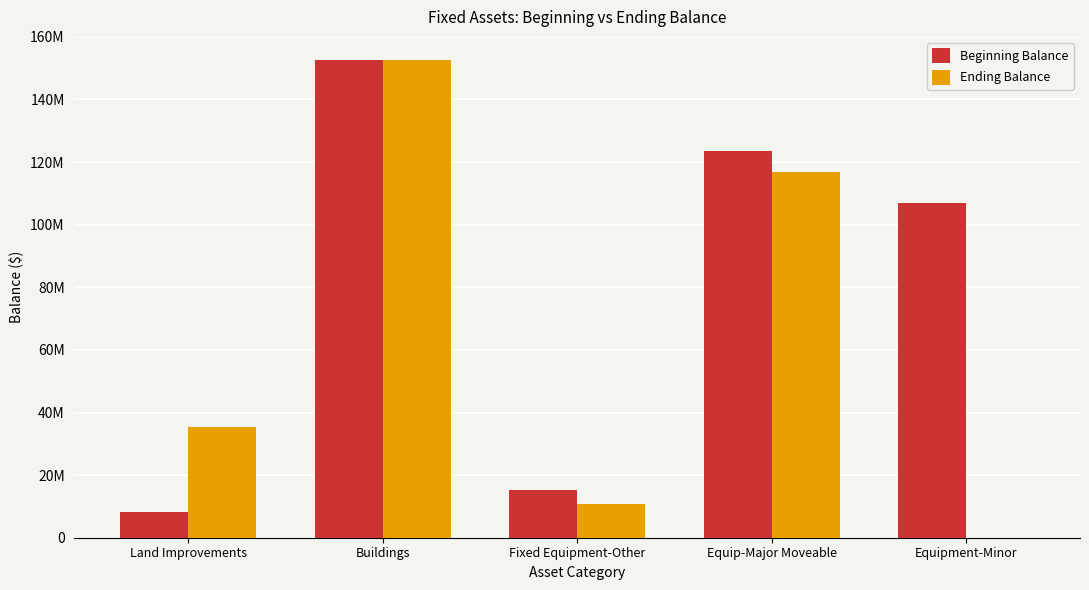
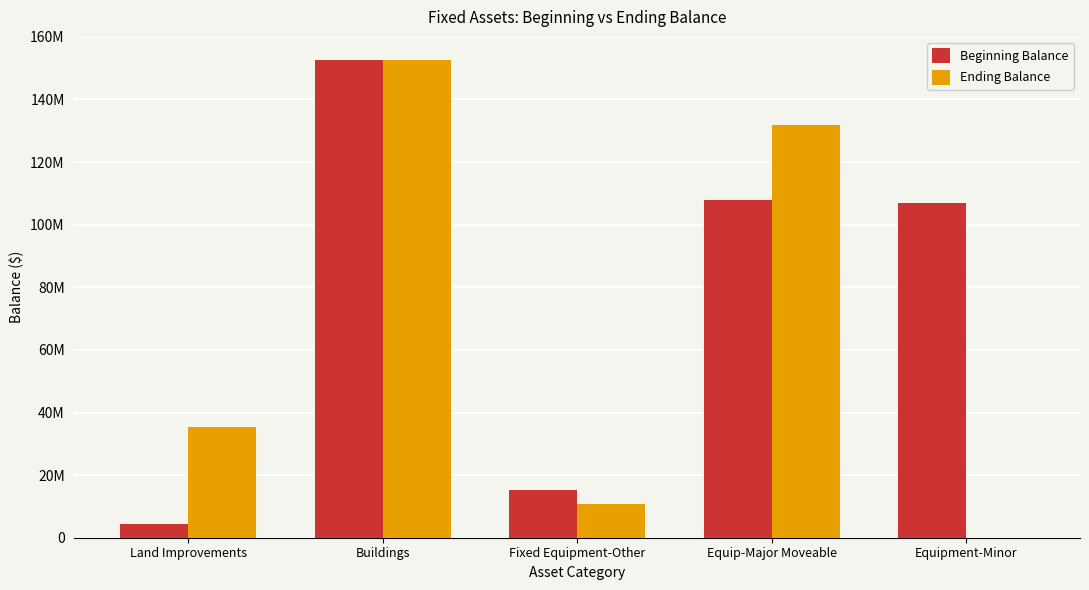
  {
    "Beginning Balance": {
-     "Land Improvements": 8000000,
+     "Land Improvements": 4000000,
      "Buildings": 153000000,
      "Fixed Equipment-Other": 15000000,
-     "Equip-Major Moveable": 123000000,
+     "Equip-Major Moveable": 108000000,
      "Equipment-Minor": 107000000
    },
    "Ending Balance": {
      "Land Improvements": 35000000,
      "Buildings": 153000000,
      "Fixed Equipment-Other": 11000000,
-     "Equip-Major Moveable": 117000000
+     "Equip-Major Moveable": 132000000
    }
  }
